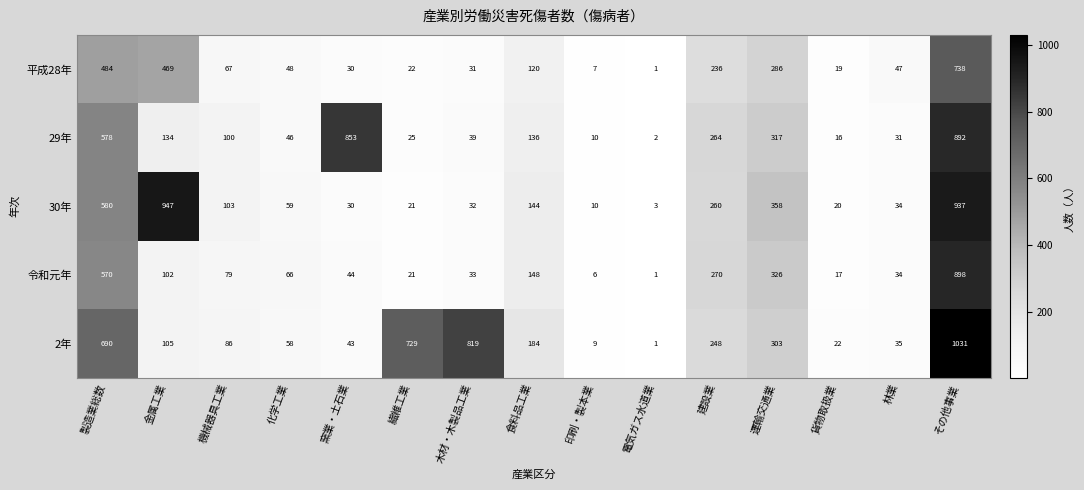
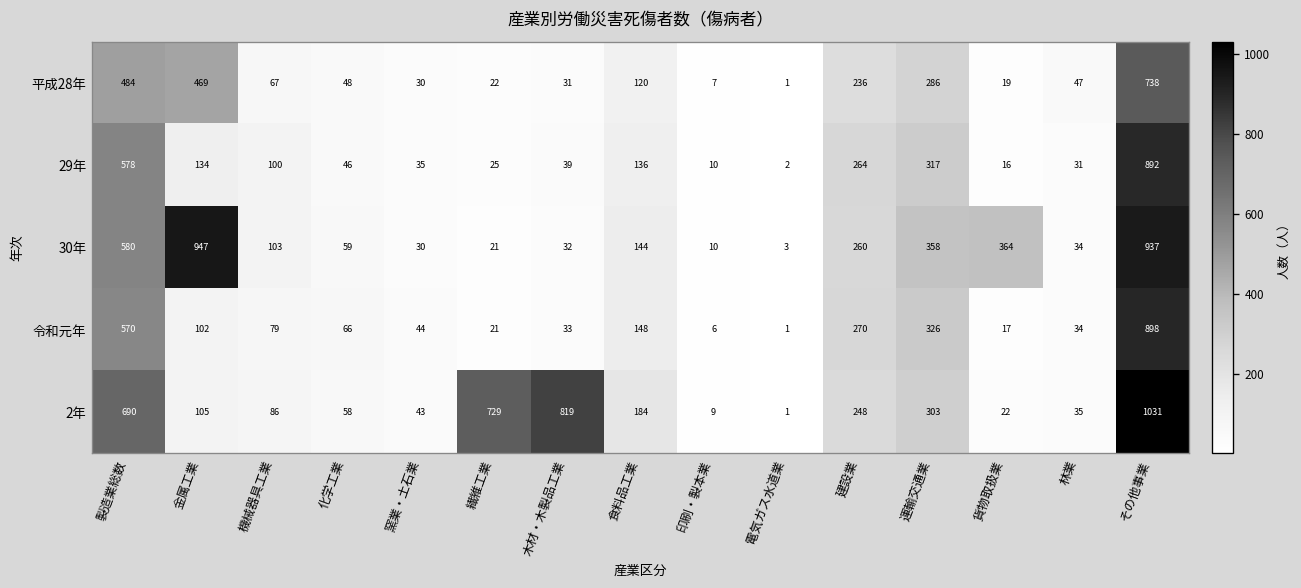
  {
    "平成28年": {
      "製造業総数": 484,
      "金属工業": 469,
      "機械器具工業": 67,
      "化学工業": 48,
      "窯業・土石業": 30,
      "繊維工業": 22,
      "木材・木製品工業": 31,
      "食料品工業": 120,
      "印刷・製本業": 7,
      "電気ガス水道業": 1,
      "建設業": 236,
      "運輸交通業": 286,
      "貨物取扱業": 19,
      "林業": 47,
      "その他事業": 738
    },
    "29年": {
      "製造業総数": 578,
      "金属工業": 134,
      "機械器具工業": 100,
      "化学工業": 46,
-     "窯業・土石業": 853,
+     "窯業・土石業": 35,
      "繊維工業": 25,
      "木材・木製品工業": 39,
      "食料品工業": 136,
      "印刷・製本業": 10,
      "電気ガス水道業": 2,
      "建設業": 264,
      "運輸交通業": 317,
      "貨物取扱業": 16,
      "林業": 31,
      "その他事業": 892
    },
    "30年": {
      "製造業総数": 580,
      "金属工業": 947,
      "機械器具工業": 103,
      "化学工業": 59,
      "窯業・土石業": 30,
      "繊維工業": 21,
      "木材・木製品工業": 32,
      "食料品工業": 144,
      "印刷・製本業": 10,
      "電気ガス水道業": 3,
      "建設業": 260,
      "運輸交通業": 358,
-     "貨物取扱業": 20,
+     "貨物取扱業": 364,
      "林業": 34,
      "その他事業": 937
    },
    "令和元年": {
      "製造業総数": 570,
      "金属工業": 102,
      "機械器具工業": 79,
      "化学工業": 66,
      "窯業・土石業": 44,
      "繊維工業": 21,
      "木材・木製品工業": 33,
      "食料品工業": 148,
      "印刷・製本業": 6,
      "電気ガス水道業": 1,
      "建設業": 270,
      "運輸交通業": 326,
      "貨物取扱業": 17,
      "林業": 34,
      "その他事業": 898
    },
    "2年": {
      "製造業総数": 690,
      "金属工業": 105,
      "機械器具工業": 86,
      "化学工業": 58,
      "窯業・土石業": 43,
      "繊維工業": 729,
      "木材・木製品工業": 819,
      "食料品工業": 184,
      "印刷・製本業": 9,
      "電気ガス水道業": 1,
      "建設業": 248,
      "運輸交通業": 303,
      "貨物取扱業": 22,
      "林業": 35,
      "その他事業": 1031
    }
  }
